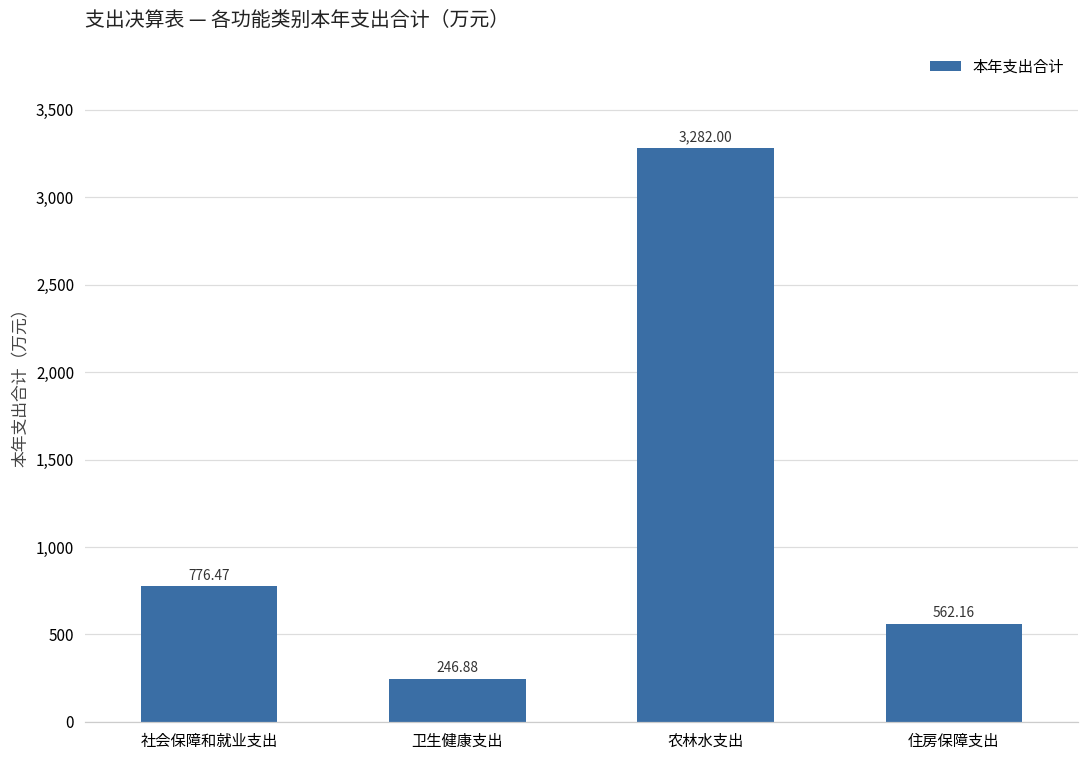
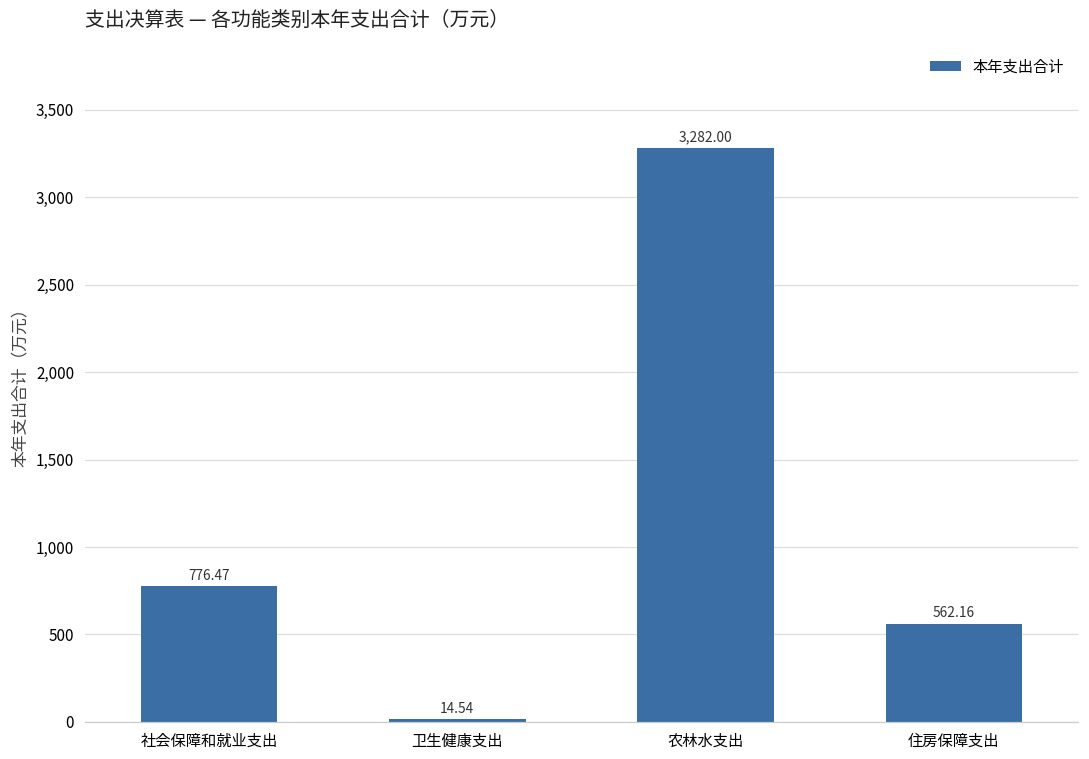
  {
    "社会保障和就业支出": "776.47",
-   "卫生健康支出": "246.88",
+   "卫生健康支出": "14.54",
    "农林水支出": "3,282.00",
    "住房保障支出": "562.16"
  }
